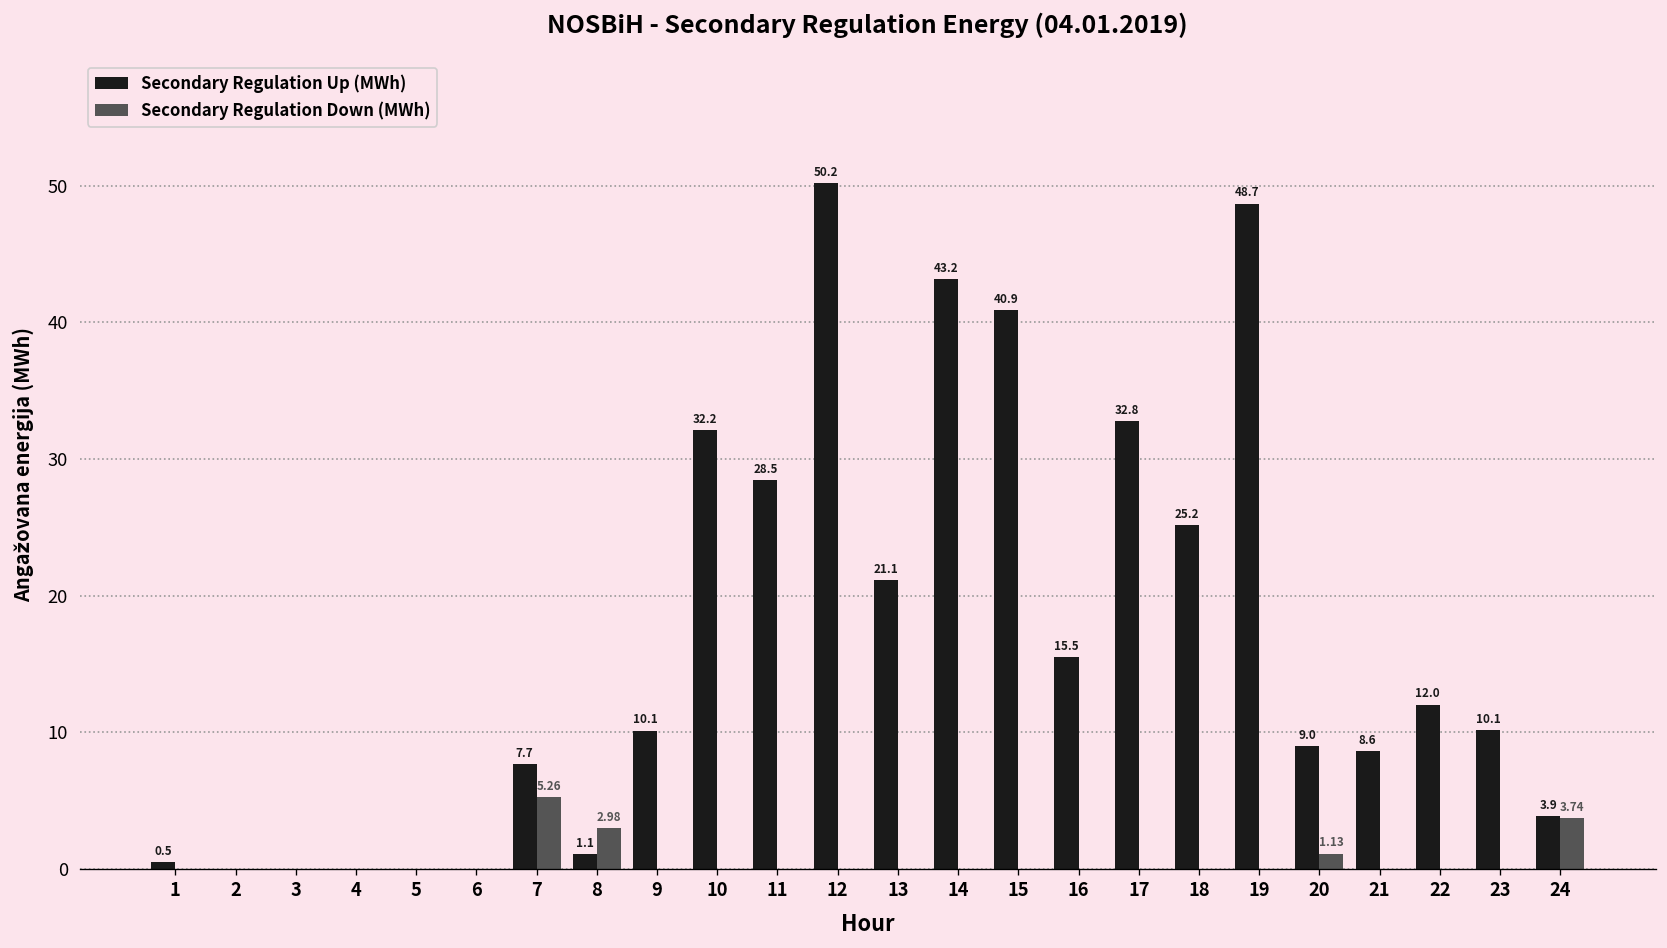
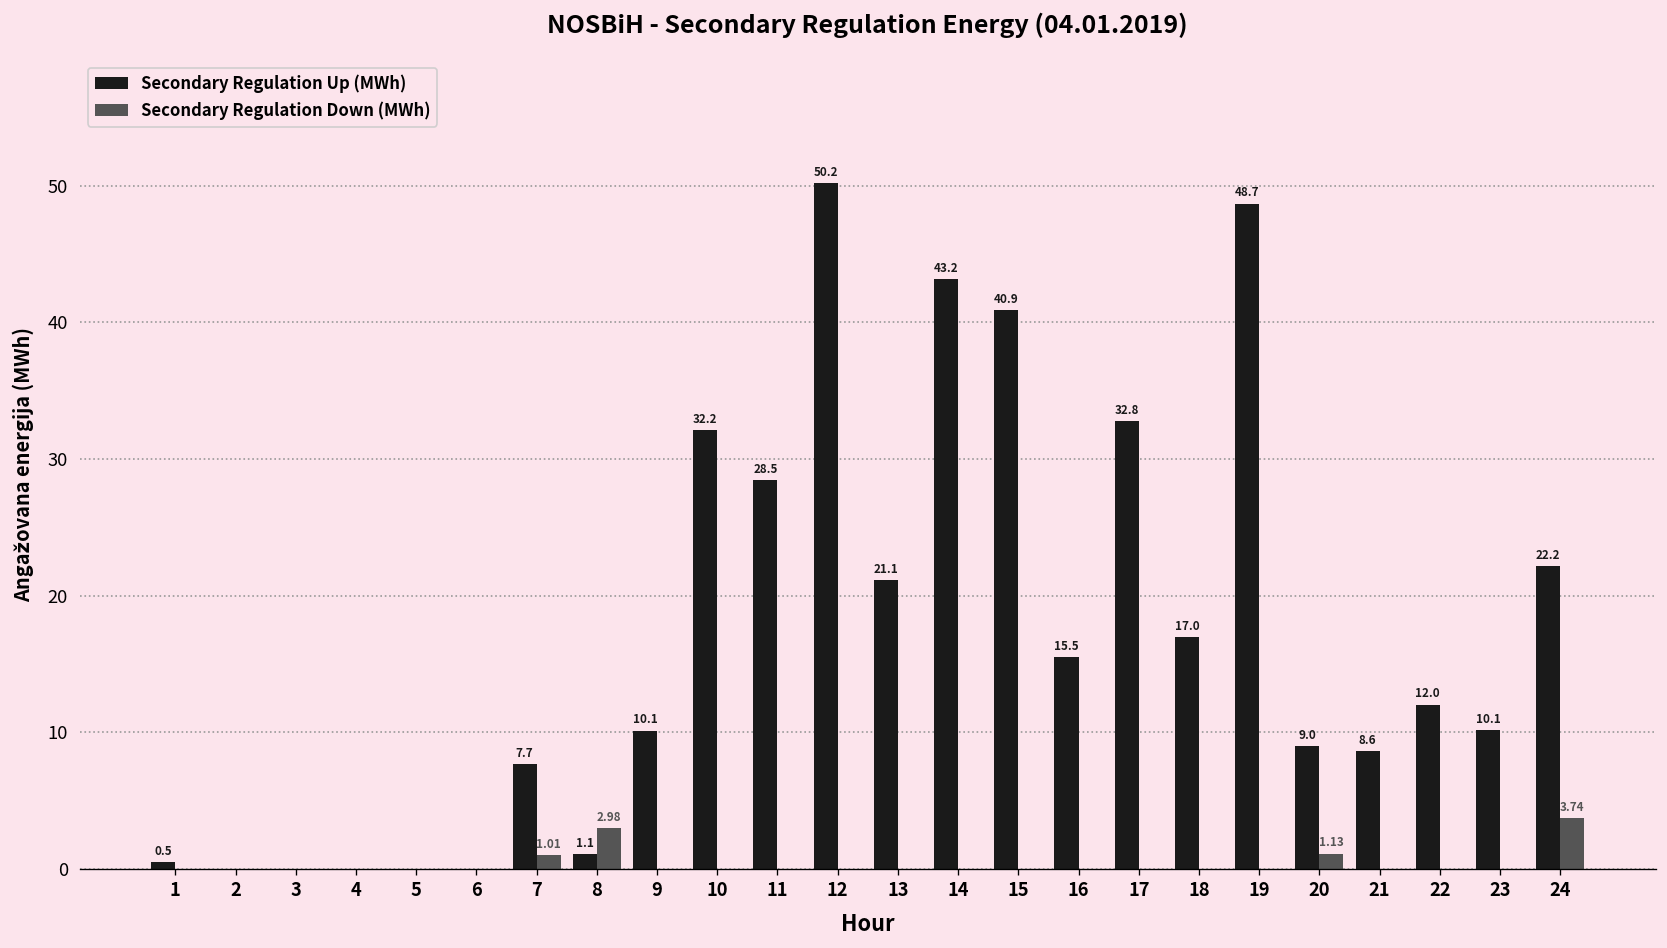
  {
    "Secondary Regulation Up (MWh)": {
      "1": 0.5,
      "7": 7.7,
      "8": 1.1,
      "9": 10.1,
      "10": 32.2,
      "11": 28.5,
      "12": 50.2,
      "13": 21.1,
      "14": 43.2,
      "15": 40.9,
      "16": 15.5,
      "17": 32.8,
-     "18": 25.2,
+     "18": 17.0,
      "19": 48.7,
      "20": 9.0,
      "21": 8.6,
      "22": 12.0,
      "23": 10.1,
-     "24": 3.9
+     "24": 22.2
    },
    "Secondary Regulation Down (MWh)": {
-     "7": 5.26,
+     "7": 1.01,
      "8": 2.98,
      "20": 1.13,
      "24": 3.74
    }
  }
